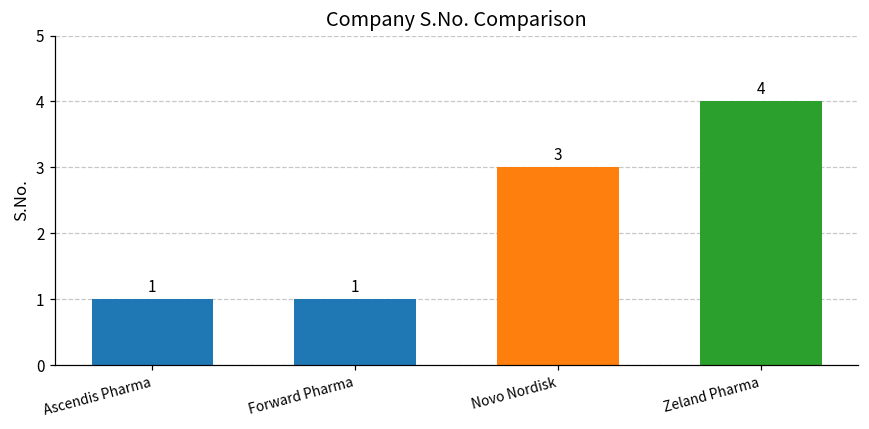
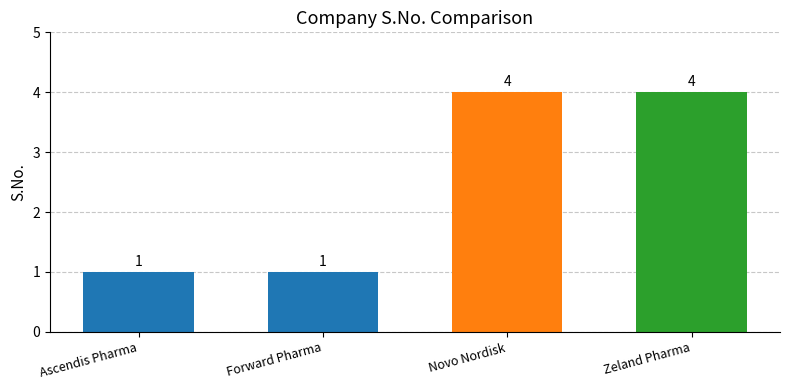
  {
    "Ascendis Pharma": 1,
    "Forward Pharma": 1,
-   "Novo Nordisk": 3,
+   "Novo Nordisk": 4,
    "Zeland Pharma": 4
  }
